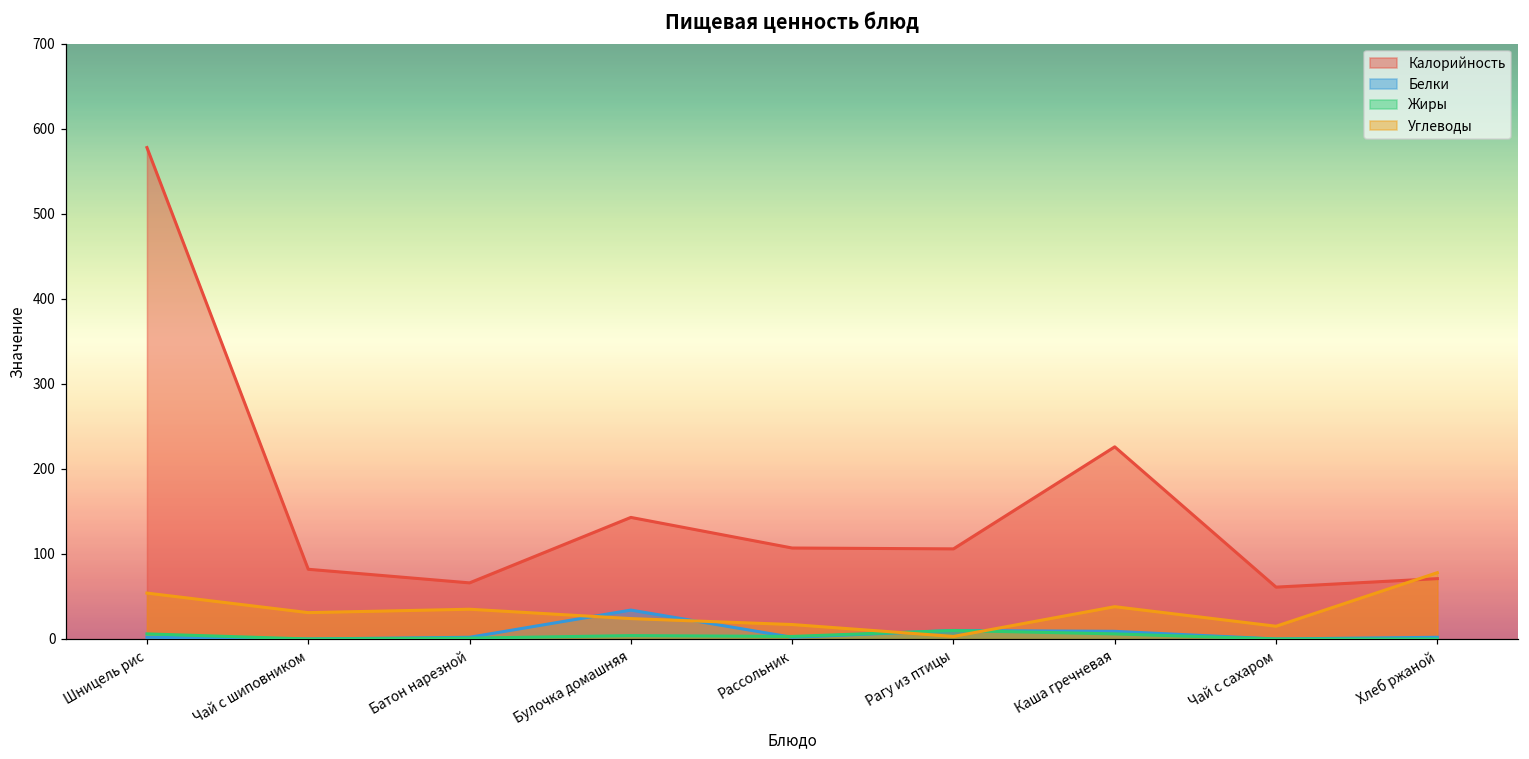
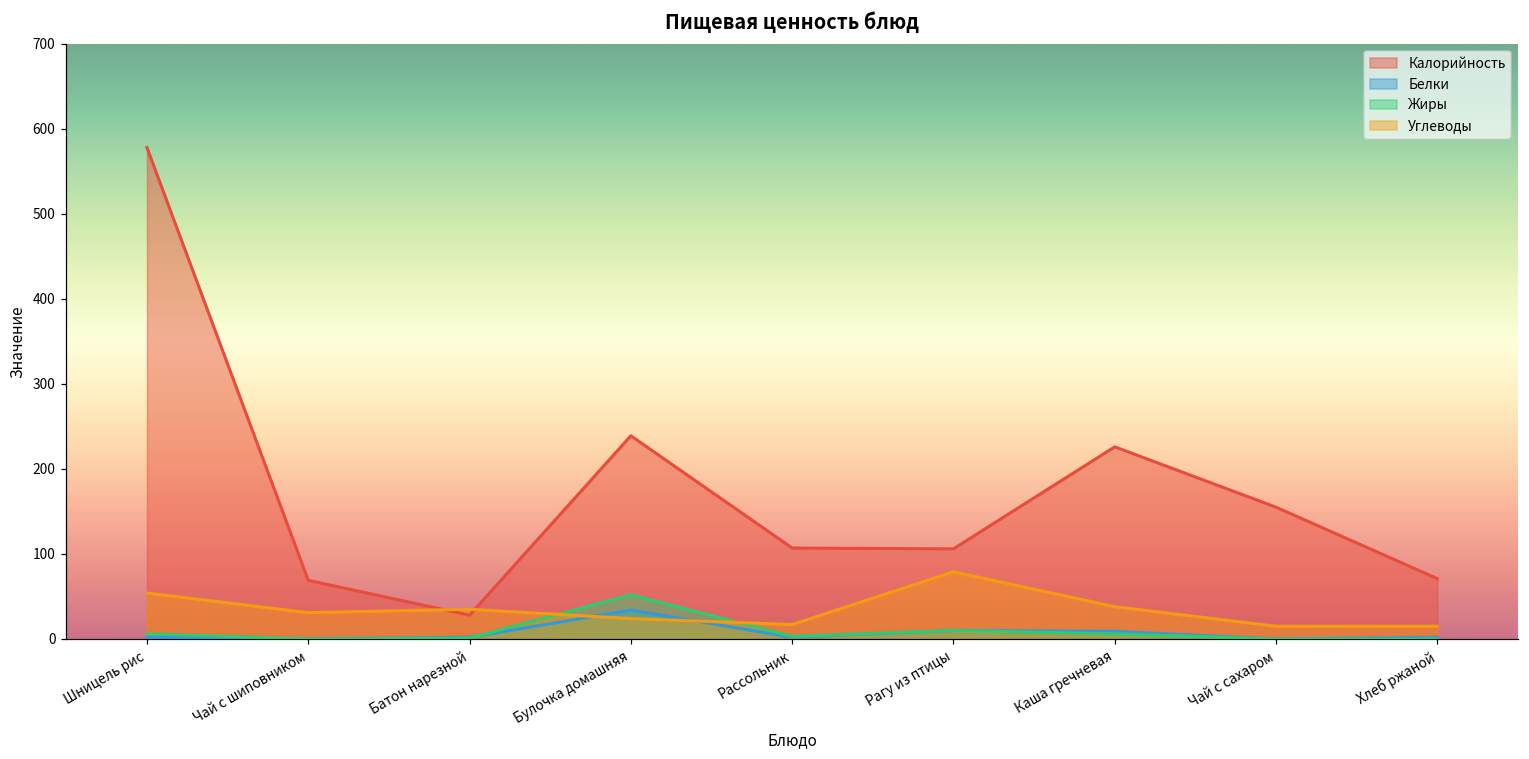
  {
    "Калорийность": {
      "Шницель рис": 580,
-     "Чай с шиповником": 80,
-     "Батон нарезной": 70,
-     "Булочка домашняя": 140,
+     "Чай с шиповником": 70,
+     "Батон нарезной": 30,
+     "Булочка домашняя": 240,
      "Рассольник": 110,
      "Рагу из птицы": 110,
      "Каша гречневая": 230,
-     "Чай с сахаром": 60,
+     "Чай с сахаром": 160,
      "Хлеб ржаной": 70
    },
    "Белки": {
      "Шницель рис": 0,
      "Булочка домашняя": 30
    },
    "Жиры": {
      "Шницель рис": 10,
-     "Булочка домашняя": 0
+     "Булочка домашняя": 50
    },
    "Углеводы": {
      "Шницель рис": 50,
      "Чай с шиповником": 30,
      "Батон нарезной": 40,
      "Булочка домашняя": 20,
      "Рассольник": 20,
-     "Рагу из птицы": 0,
+     "Рагу из птицы": 80,
      "Каша гречневая": 40,
      "Чай с сахаром": 20,
-     "Хлеб ржаной": 80
+     "Хлеб ржаной": 20
    }
  }
